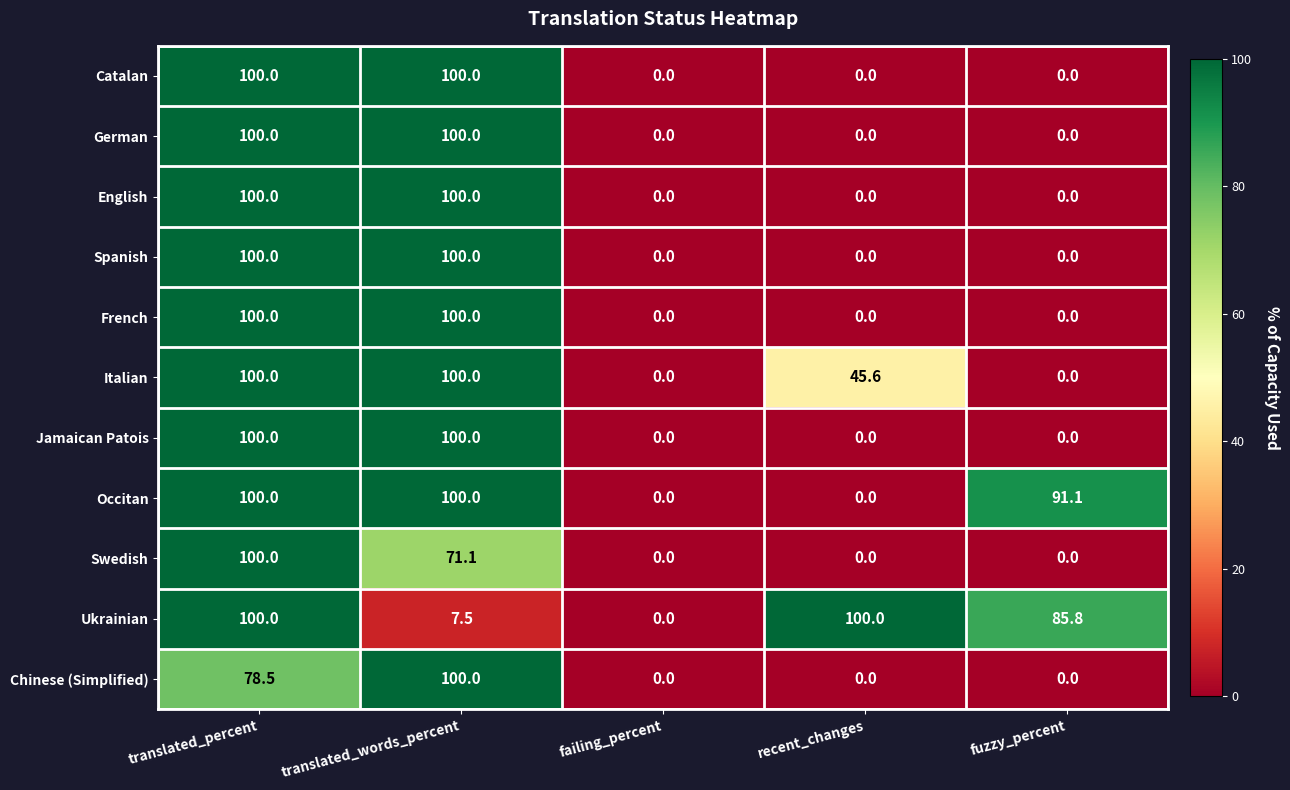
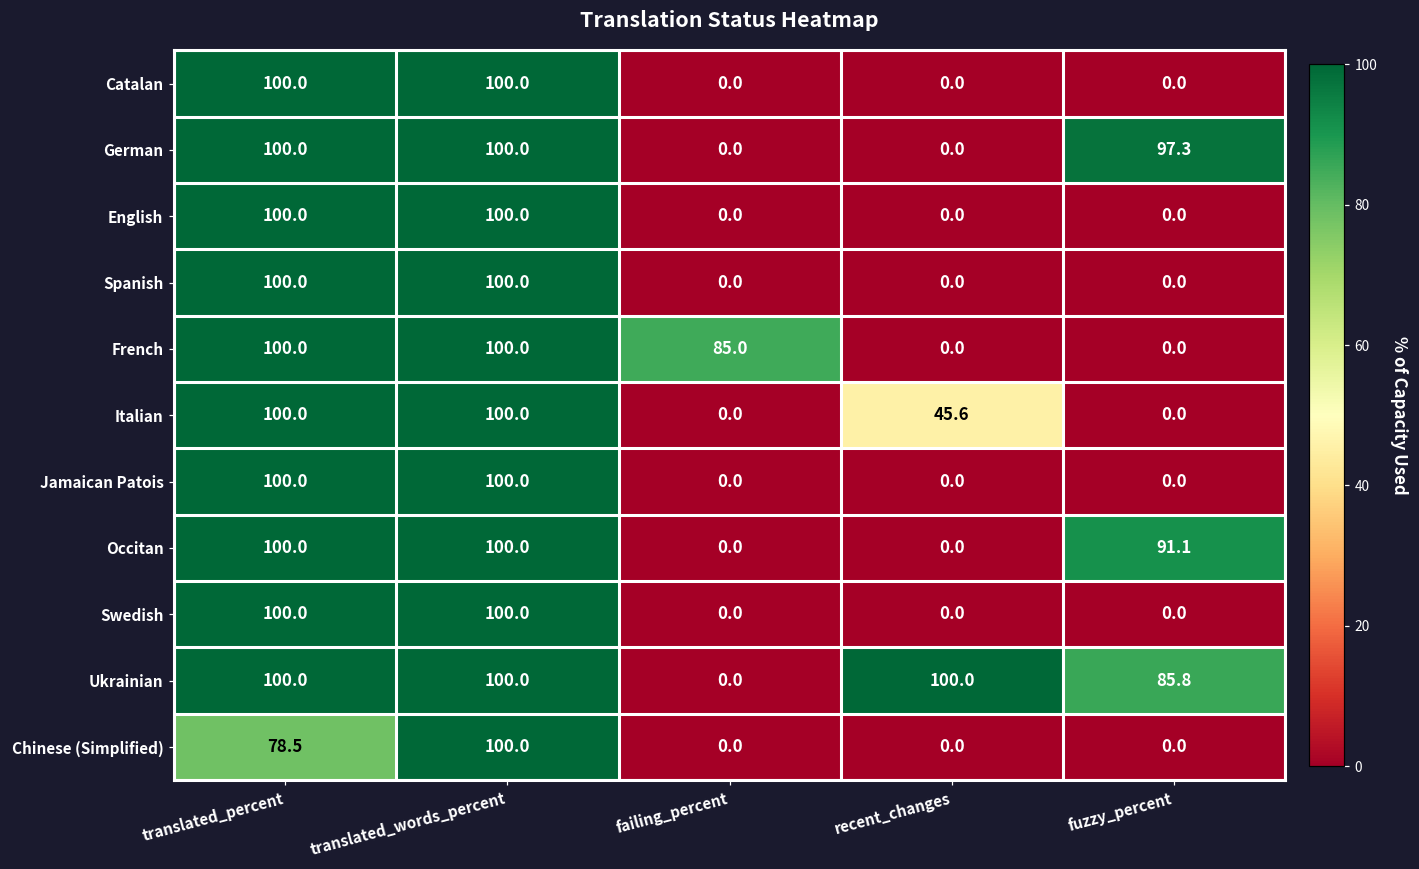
  {
    "Catalan": {
      "translated_percent": 100.0,
      "translated_words_percent": 100.0,
      "failing_percent": 0.0,
      "recent_changes": 0.0,
      "fuzzy_percent": 0.0
    },
    "German": {
      "translated_percent": 100.0,
      "translated_words_percent": 100.0,
      "failing_percent": 0.0,
      "recent_changes": 0.0,
-     "fuzzy_percent": 0.0
+     "fuzzy_percent": 97.3
    },
    "English": {
      "translated_percent": 100.0,
      "translated_words_percent": 100.0,
      "failing_percent": 0.0,
      "recent_changes": 0.0,
      "fuzzy_percent": 0.0
    },
    "Spanish": {
      "translated_percent": 100.0,
      "translated_words_percent": 100.0,
      "failing_percent": 0.0,
      "recent_changes": 0.0,
      "fuzzy_percent": 0.0
    },
    "French": {
      "translated_percent": 100.0,
      "translated_words_percent": 100.0,
-     "failing_percent": 0.0,
+     "failing_percent": 85.0,
      "recent_changes": 0.0,
      "fuzzy_percent": 0.0
    },
    "Italian": {
      "translated_percent": 100.0,
      "translated_words_percent": 100.0,
      "failing_percent": 0.0,
      "recent_changes": 45.6,
      "fuzzy_percent": 0.0
    },
    "Jamaican Patois": {
      "translated_percent": 100.0,
      "translated_words_percent": 100.0,
      "failing_percent": 0.0,
      "recent_changes": 0.0,
      "fuzzy_percent": 0.0
    },
    "Occitan": {
      "translated_percent": 100.0,
      "translated_words_percent": 100.0,
      "failing_percent": 0.0,
      "recent_changes": 0.0,
      "fuzzy_percent": 91.1
    },
    "Swedish": {
      "translated_percent": 100.0,
-     "translated_words_percent": 71.1,
+     "translated_words_percent": 100.0,
      "failing_percent": 0.0,
      "recent_changes": 0.0,
      "fuzzy_percent": 0.0
    },
    "Ukrainian": {
      "translated_percent": 100.0,
-     "translated_words_percent": 7.5,
+     "translated_words_percent": 100.0,
      "failing_percent": 0.0,
      "recent_changes": 100.0,
      "fuzzy_percent": 85.8
    },
    "Chinese (Simplified)": {
      "translated_percent": 78.5,
      "translated_words_percent": 100.0,
      "failing_percent": 0.0,
      "recent_changes": 0.0,
      "fuzzy_percent": 0.0
    }
  }
